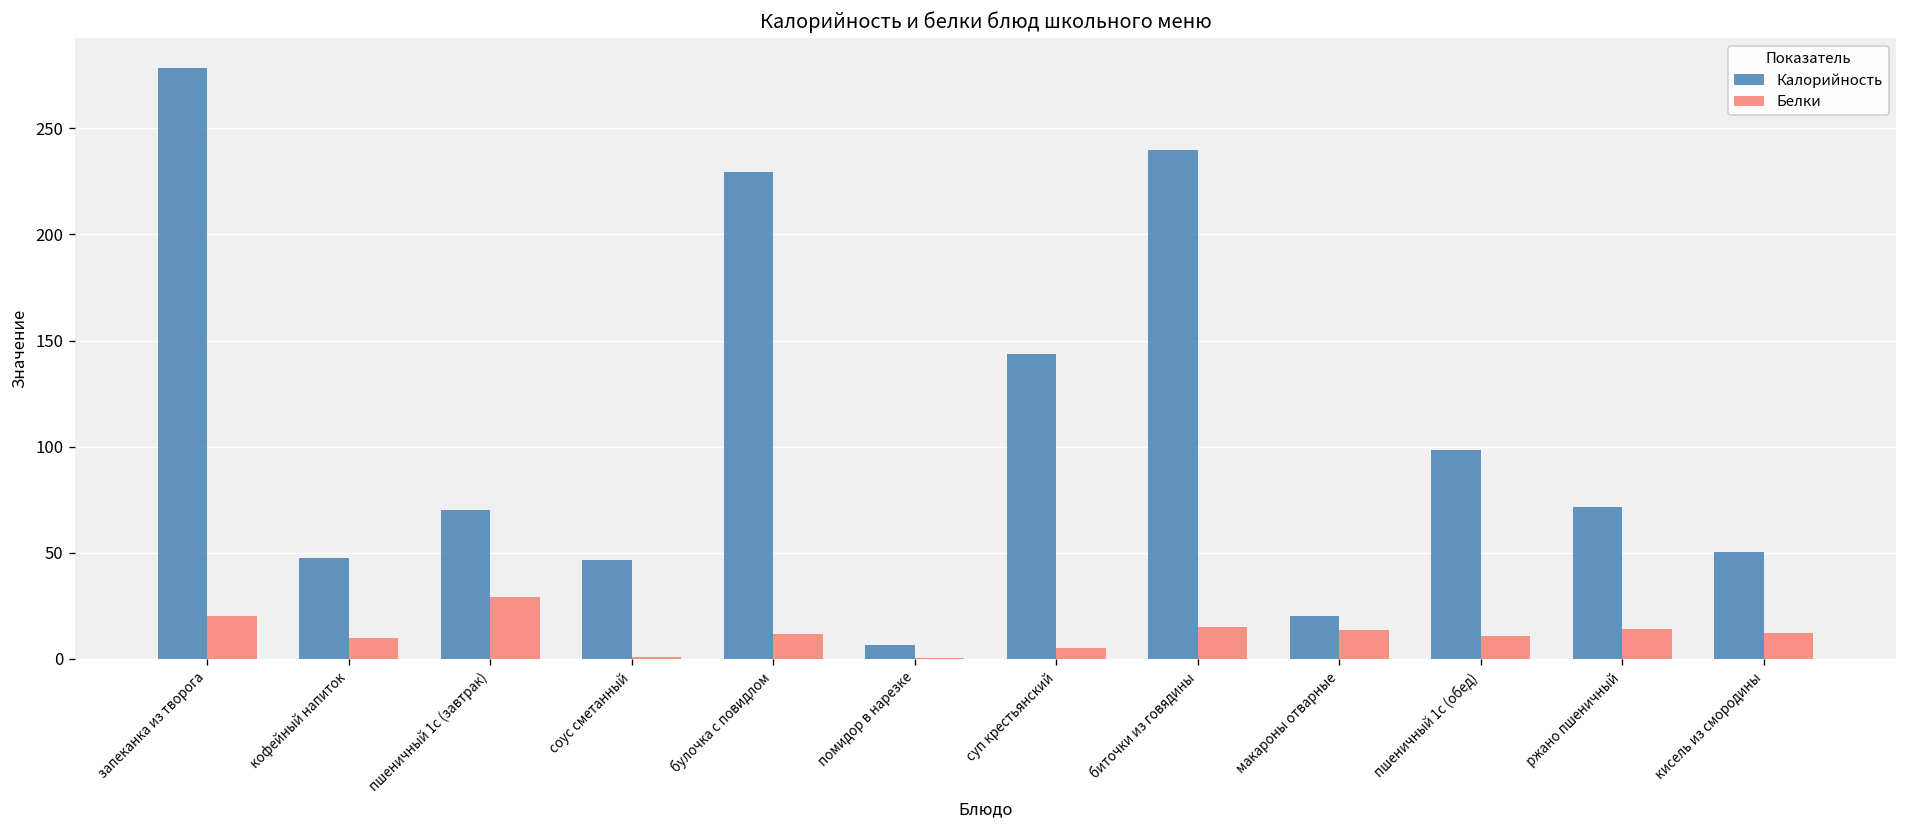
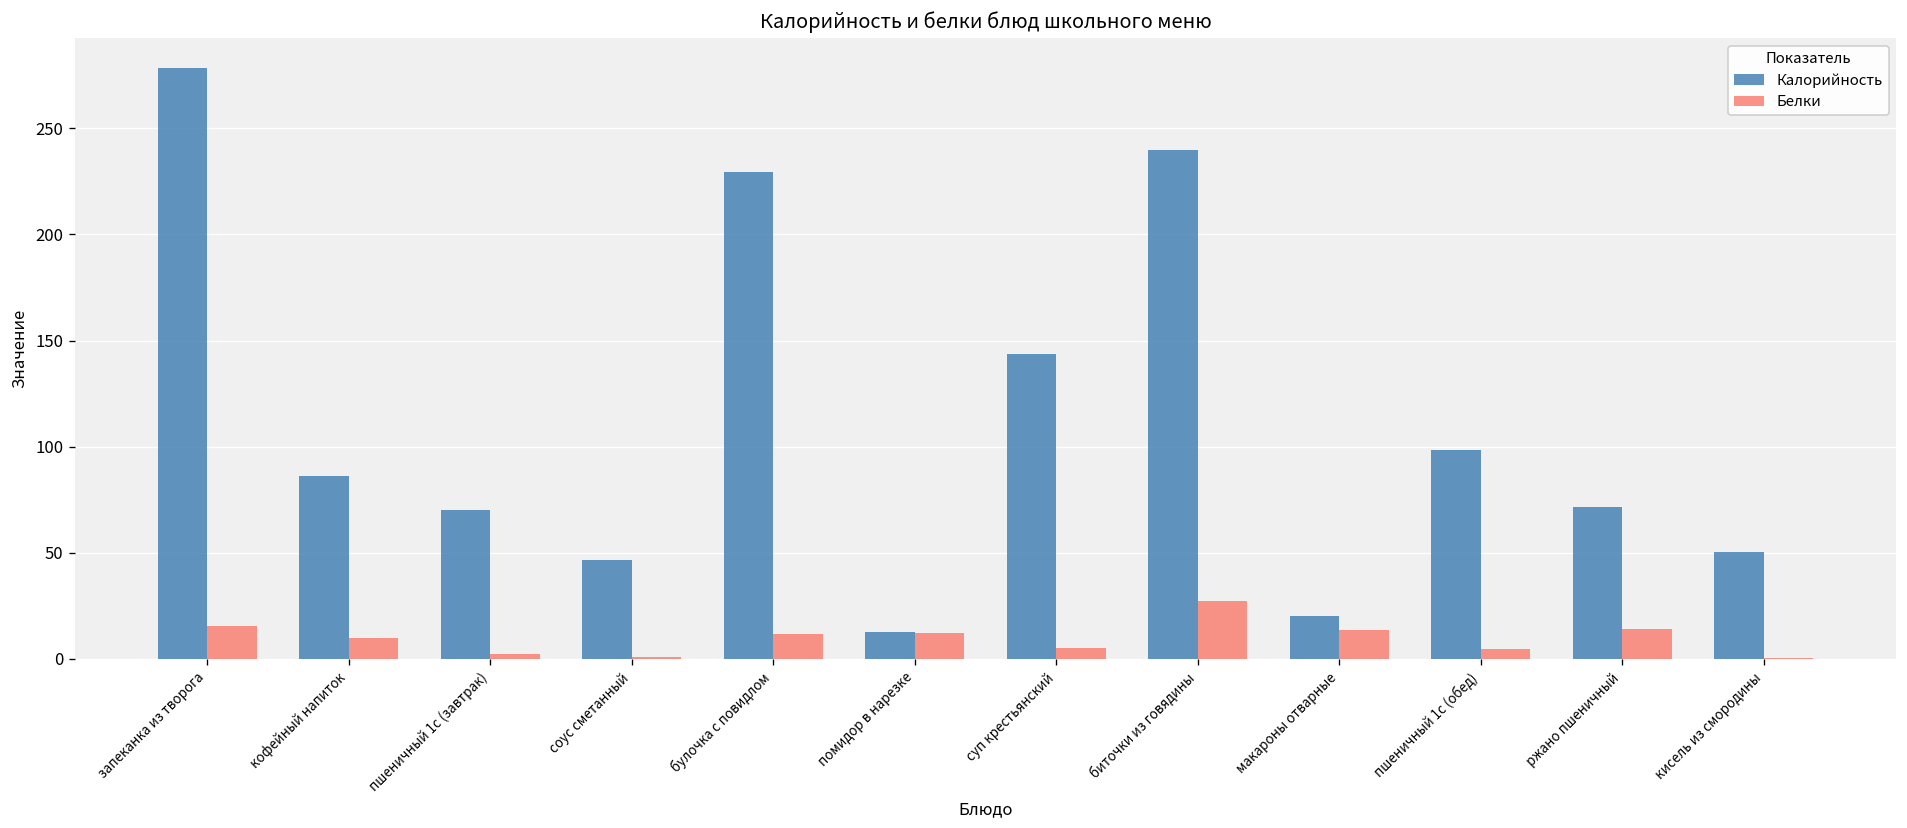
  {
    "Калорийность": {
      "запеканка из творога": 278,
-     "кофейный напиток": 48,
+     "кофейный напиток": 86,
      "пшеничный 1с (завтрак)": 70,
      "соус сметанный": 47,
      "булочка с повидлом": 229,
-     "помидор в нарезке": 7,
+     "помидор в нарезке": 13,
      "суп крестьянский": 144,
      "биточки из говядины": 240,
      "макароны отварные": 20,
      "пшеничный 1с (обед)": 98,
      "ржано пшеничный": 71,
      "кисель из смородины": 51
    },
    "Белки": {
-     "запеканка из творога": 20,
+     "запеканка из творога": 16,
      "кофейный напиток": 10,
-     "пшеничный 1с (завтрак)": 29,
+     "пшеничный 1с (завтрак)": 2,
      "булочка с повидлом": 12,
-     "помидор в нарезке": 1,
+     "помидор в нарезке": 12,
      "суп крестьянский": 5,
-     "биточки из говядины": 15,
+     "биточки из говядины": 28,
      "макароны отварные": 14,
-     "пшеничный 1с (обед)": 11,
+     "пшеничный 1с (обед)": 5,
      "ржано пшеничный": 14,
-     "кисель из смородины": 12
+     "кисель из смородины": 0
    }
  }
